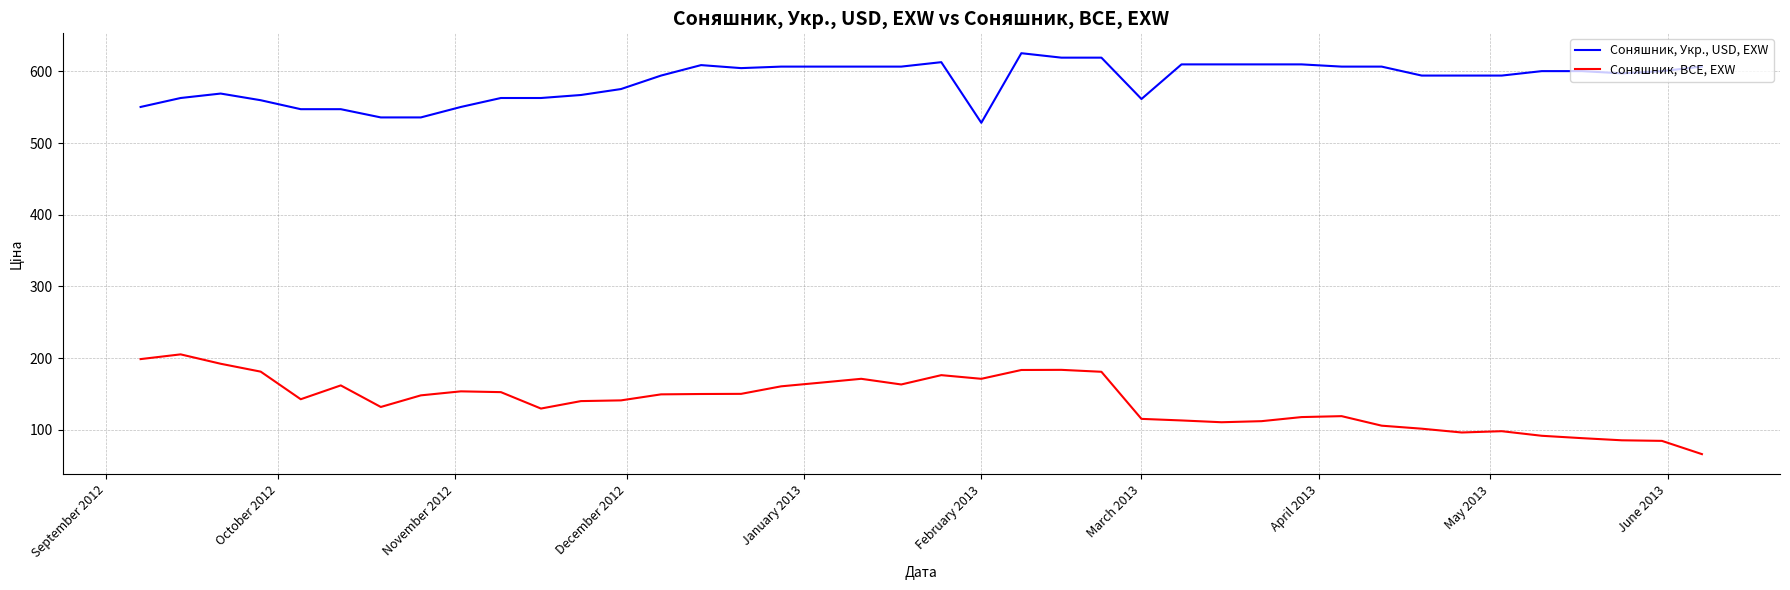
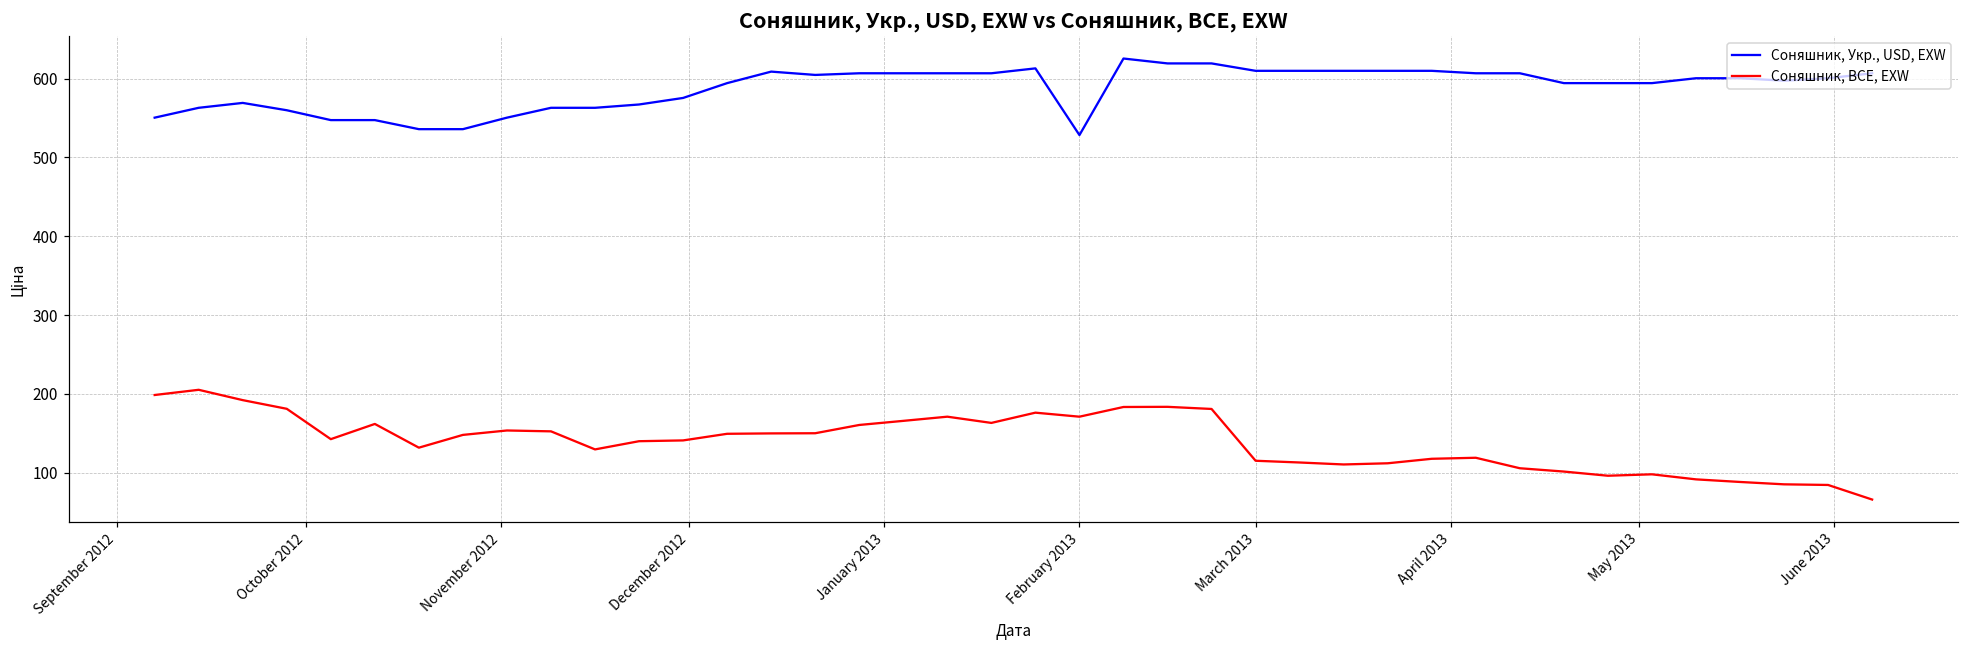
  {
    "Соняшник, Укр., USD, EXW": {
      "February 2013": 530,
-     "March 2013": 560
+     "March 2013": 610
    },
    "Соняшник, BCE, EXW": {
      "February 2013": 170,
      "March 2013": 120
    }
  }
